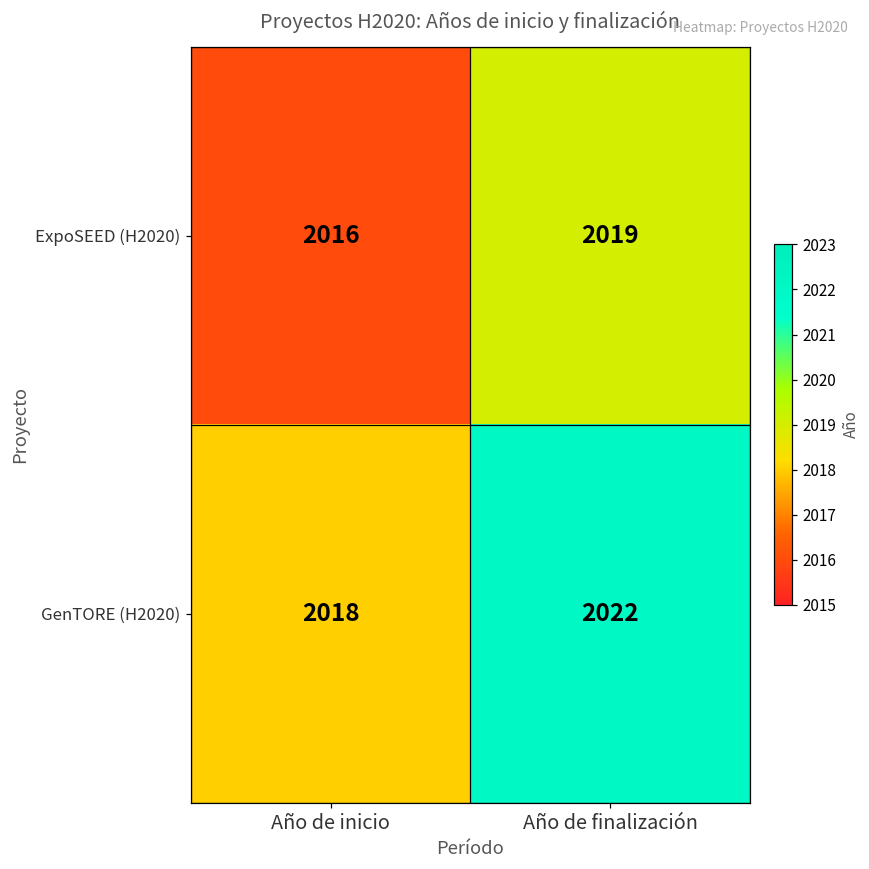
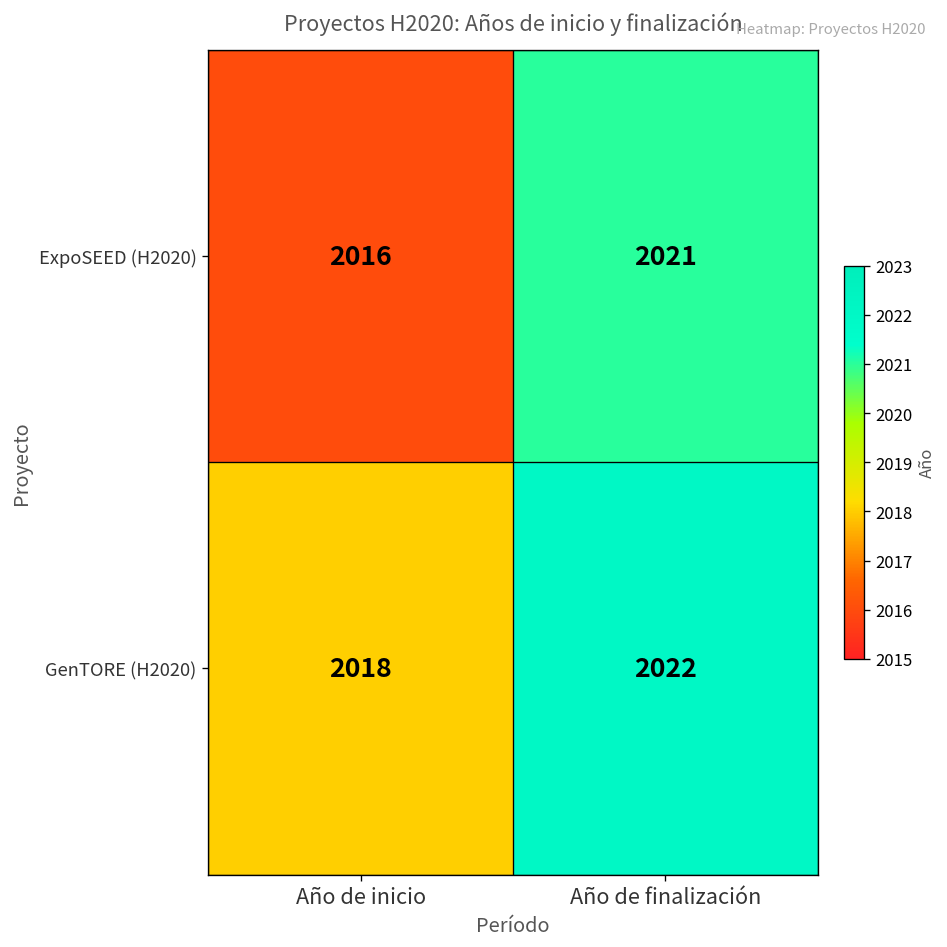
  {
    "ExpoSEED (H2020)": {
      "Año de inicio": 2016,
-     "Año de finalización": 2019
+     "Año de finalización": 2021
    },
    "GenTORE (H2020)": {
      "Año de inicio": 2018,
      "Año de finalización": 2022
    }
  }
